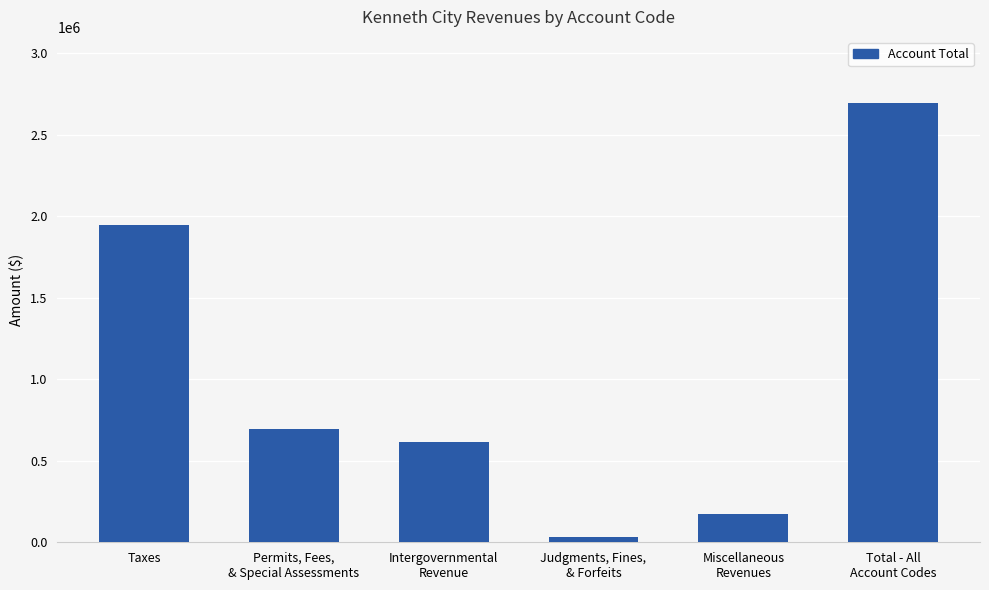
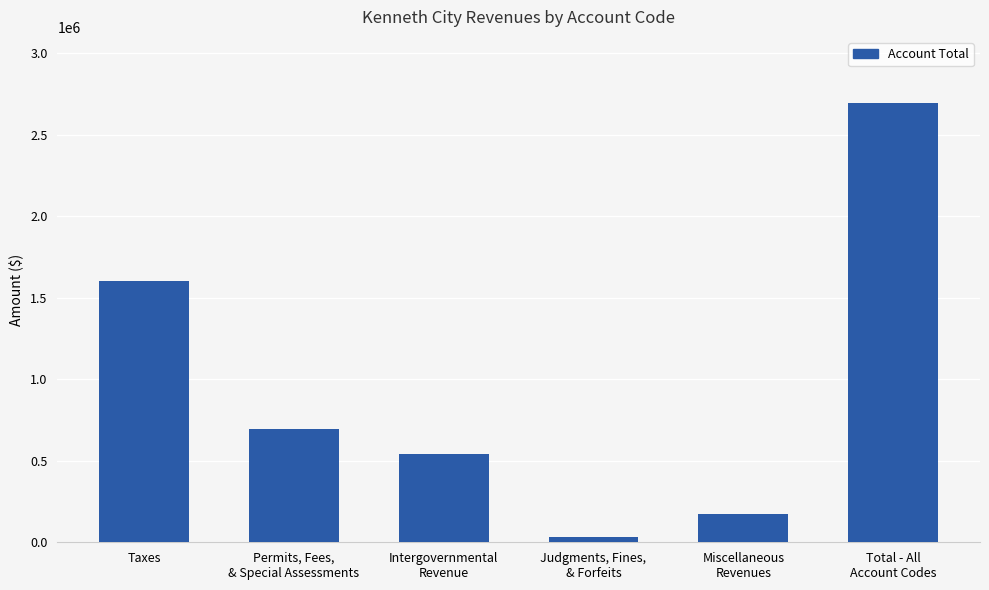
  {
-   "Taxes": 1950000,
+   "Taxes": 1600000,
    "Permits, Fees, & Special Assessments": 690000,
-   "Intergovernmental Revenue": 620000,
+   "Intergovernmental Revenue": 540000,
    "Judgments, Fines, & Forfeits": 30000,
    "Miscellaneous Revenues": 170000,
    "Total - All Account Codes": 2700000
  }
